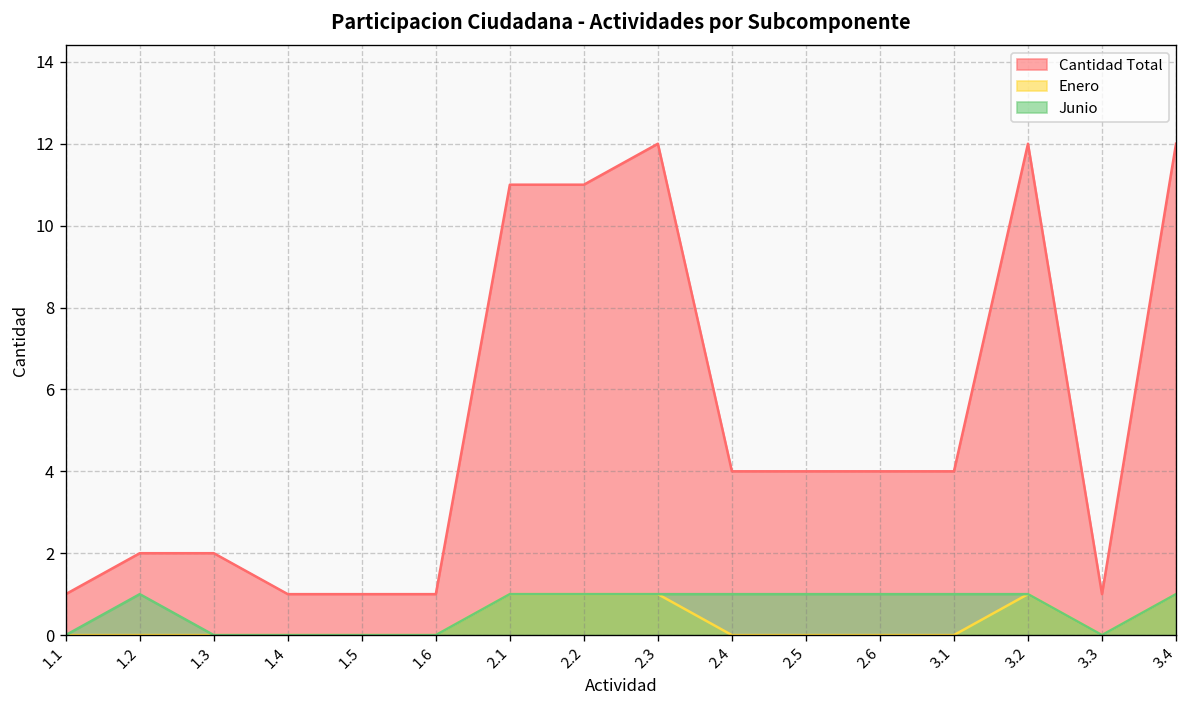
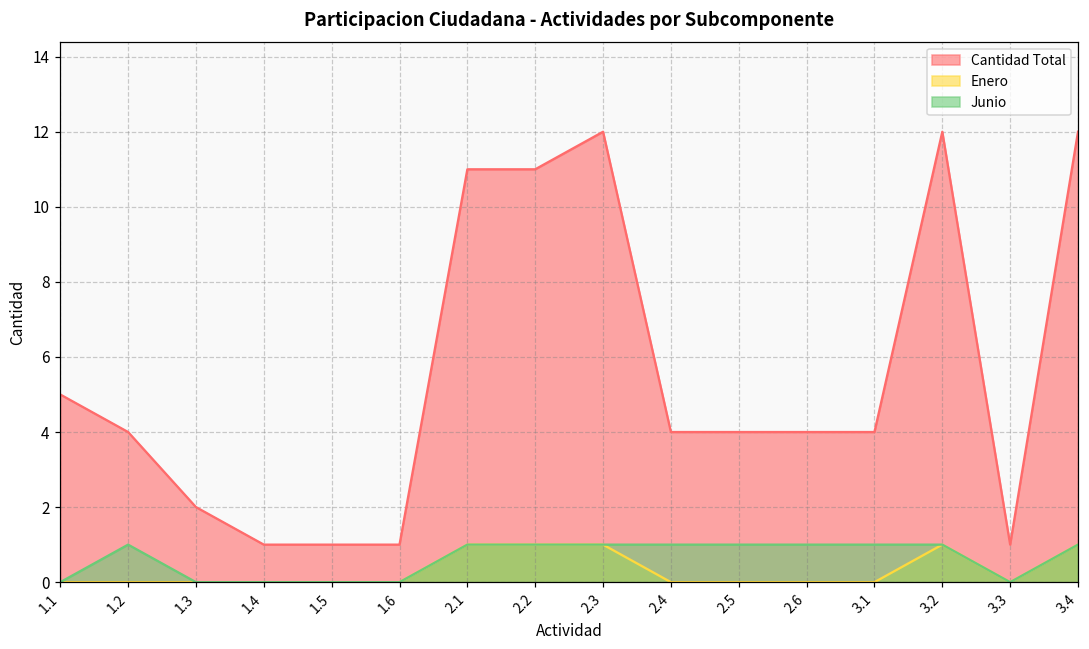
  {
    "Cantidad Total": {
-     "1.1": 1,
-     "1.2": 2,
+     "1.1": 5,
+     "1.2": 4,
      "1.3": 2,
      "1.4": 1,
      "1.5": 1,
      "1.6": 1,
      "2.1": 11,
      "2.2": 11,
      "2.3": 12,
      "2.4": 4,
      "2.5": 4,
      "2.6": 4,
      "3.1": 4,
      "3.2": 12,
      "3.3": 1,
      "3.4": 12
    },
    "Enero": {
      "1.2": 0,
      "2.4": 0,
      "2.5": 0,
      "2.6": 0,
      "3.1": 0
    },
    "Junio": {
      "1.2": 1,
      "2.4": 1,
      "2.5": 1,
      "2.6": 1,
      "3.1": 1
    }
  }
